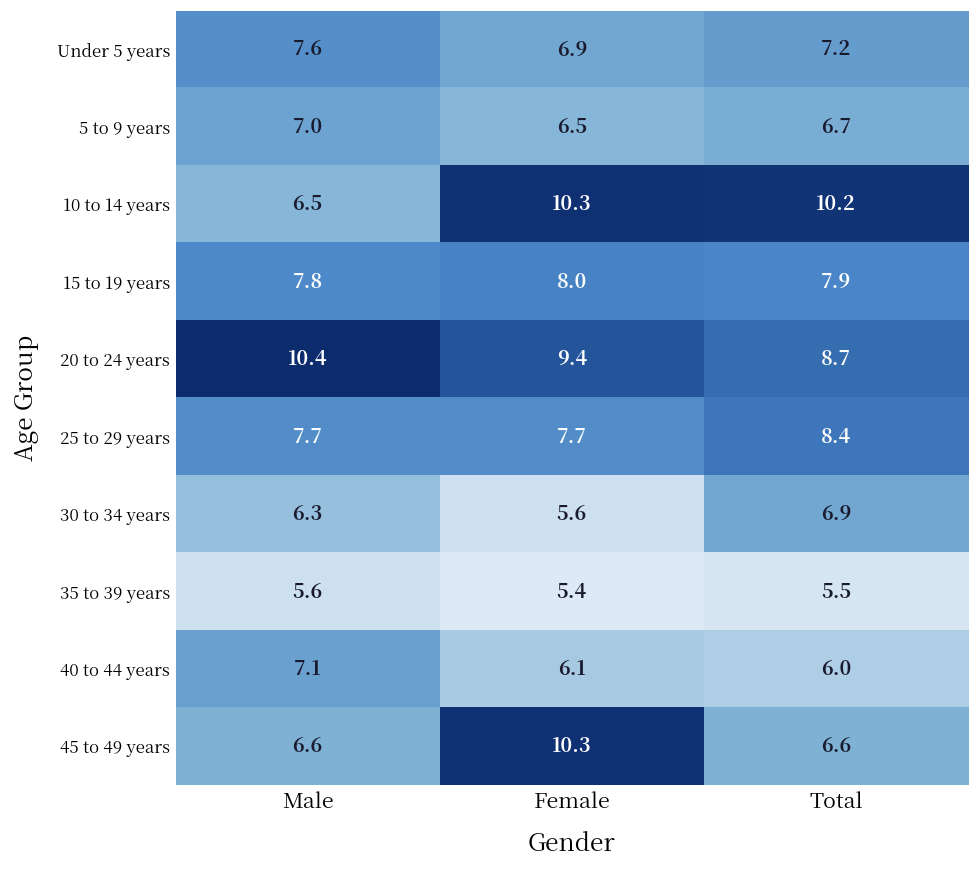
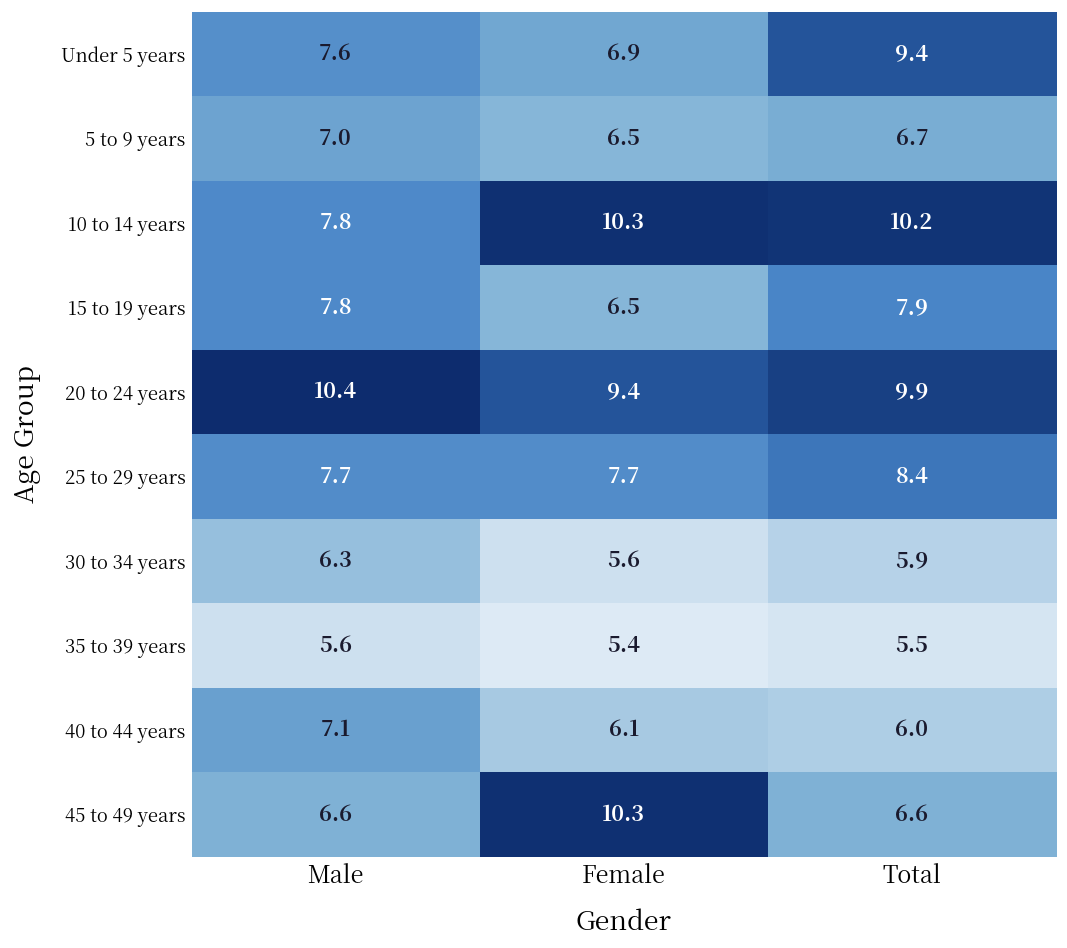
  {
    "Under 5 years": {
      "Male": 7.6,
      "Female": 6.9,
-     "Total": 7.2
+     "Total": 9.4
    },
    "5 to 9 years": {
      "Male": 7.0,
      "Female": 6.5,
      "Total": 6.7
    },
    "10 to 14 years": {
-     "Male": 6.5,
+     "Male": 7.8,
      "Female": 10.3,
      "Total": 10.2
    },
    "15 to 19 years": {
      "Male": 7.8,
-     "Female": 8.0,
+     "Female": 6.5,
      "Total": 7.9
    },
    "20 to 24 years": {
      "Male": 10.4,
      "Female": 9.4,
-     "Total": 8.7
+     "Total": 9.9
    },
    "25 to 29 years": {
      "Male": 7.7,
      "Female": 7.7,
      "Total": 8.4
    },
    "30 to 34 years": {
      "Male": 6.3,
      "Female": 5.6,
-     "Total": 6.9
+     "Total": 5.9
    },
    "35 to 39 years": {
      "Male": 5.6,
      "Female": 5.4,
      "Total": 5.5
    },
    "40 to 44 years": {
      "Male": 7.1,
      "Female": 6.1,
      "Total": 6.0
    },
    "45 to 49 years": {
      "Male": 6.6,
      "Female": 10.3,
      "Total": 6.6
    }
  }
